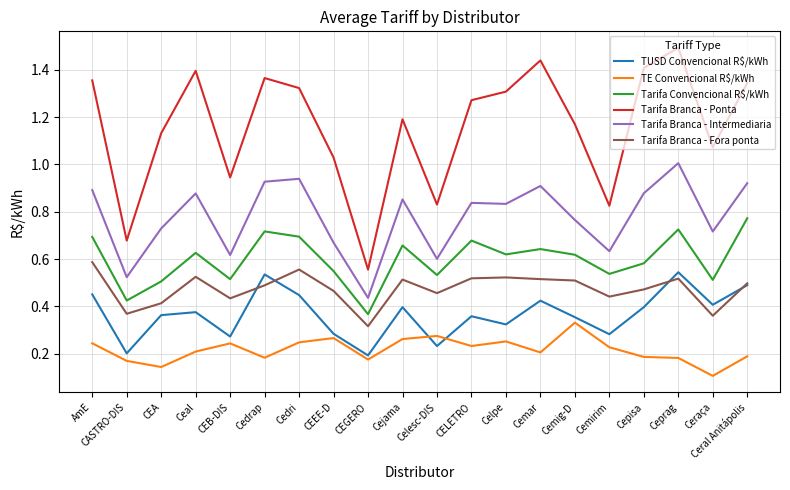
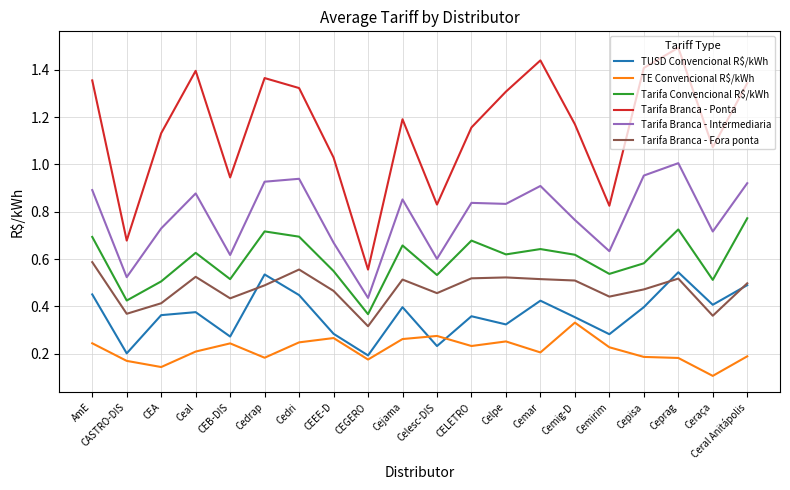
  {
    "TUSD Convencional R$/kWh": {
      "AmE": 0.45,
      "CASTRO-DIS": 0.20,
      "CEA": 0.36,
      "Ceal": 0.38,
      "CEB-DIS": 0.27,
      "Cedrap": 0.53,
      "Cedri": 0.45,
      "CEEE-D": 0.28,
      "CEGERO": 0.19,
      "Cejama": 0.40,
      "Celesc-DIS": 0.23,
      "CELETRO": 0.36,
      "Celpe": 0.32,
      "Cemar": 0.42,
      "Cemig-D": 0.35,
      "Cemirim": 0.28,
      "Cepisa": 0.40,
      "Ceprag": 0.54,
      "Ceraça": 0.41
    },
    "TE Convencional R$/kWh": {
      "AmE": 0.24,
      "CASTRO-DIS": 0.17,
      "CEA": 0.14,
      "Ceal": 0.21,
      "CEB-DIS": 0.24,
      "Cedrap": 0.18,
      "Cedri": 0.25,
      "CEEE-D": 0.27,
      "CEGERO": 0.17,
      "Cejama": 0.26,
      "Celesc-DIS": 0.27,
      "CELETRO": 0.23,
      "Celpe": 0.25,
      "Cemar": 0.20,
      "Cemig-D": 0.33,
      "Cemirim": 0.23,
      "Cepisa": 0.19,
      "Ceprag": 0.18,
      "Ceraça": 0.11,
      "Ceral Anitápolis": 0.19
    },
    "Tarifa Convencional R$/kWh": {
      "AmE": 0.69,
      "CASTRO-DIS": 0.42,
      "CEA": 0.51,
      "Ceal": 0.63,
      "CEB-DIS": 0.51,
      "Cedrap": 0.72,
      "Cedri": 0.69,
      "CEEE-D": 0.55,
      "CEGERO": 0.37,
      "Cejama": 0.66,
      "Celesc-DIS": 0.53,
      "CELETRO": 0.68,
      "Celpe": 0.62,
      "Cemar": 0.64,
      "Cemig-D": 0.62,
      "Cemirim": 0.54,
      "Cepisa": 0.58,
      "Ceprag": 0.73,
      "Ceraça": 0.51,
      "Ceral Anitápolis": 0.77
    },
    "Tarifa Branca - Ponta": {
      "AmE": 1.36,
      "CASTRO-DIS": 0.68,
      "CEA": 1.13,
      "Ceal": 1.40,
      "CEB-DIS": 0.95,
      "Cedrap": 1.37,
      "Cedri": 1.32,
      "CEEE-D": 1.03,
      "CEGERO": 0.56,
      "Cejama": 1.19,
      "Celesc-DIS": 0.83,
-     "CELETRO": 1.27,
+     "CELETRO": 1.16,
      "Celpe": 1.31,
      "Cemar": 1.44,
      "Cemig-D": 1.17,
      "Cemirim": 0.83
    },
    "Tarifa Branca - Intermediaria": {
      "AmE": 0.89,
      "CASTRO-DIS": 0.52,
      "CEA": 0.73,
      "Ceal": 0.88,
      "CEB-DIS": 0.62,
      "Cedrap": 0.93,
      "Cedri": 0.94,
      "CEEE-D": 0.67,
      "CEGERO": 0.44,
      "Cejama": 0.85,
      "Celesc-DIS": 0.60,
      "CELETRO": 0.84,
      "Celpe": 0.83,
      "Cemar": 0.91,
      "Cemig-D": 0.77,
      "Cemirim": 0.63,
-     "Cepisa": 0.88,
+     "Cepisa": 0.95,
      "Ceprag": 1.01,
      "Ceraça": 0.72,
      "Ceral Anitápolis": 0.92
    },
    "Tarifa Branca - Fora ponta": {
      "AmE": 0.59,
      "CASTRO-DIS": 0.37,
      "CEA": 0.41,
      "Ceal": 0.52,
      "CEB-DIS": 0.43,
      "Cedrap": 0.49,
      "Cedri": 0.56,
      "CEEE-D": 0.47,
      "CEGERO": 0.32,
      "Cejama": 0.51,
      "Celesc-DIS": 0.46,
      "CELETRO": 0.52,
      "Celpe": 0.52,
      "Cemar": 0.51,
      "Cemig-D": 0.51,
      "Cemirim": 0.44,
      "Cepisa": 0.47,
      "Ceprag": 0.52,
      "Ceraça": 0.36
    }
  }
